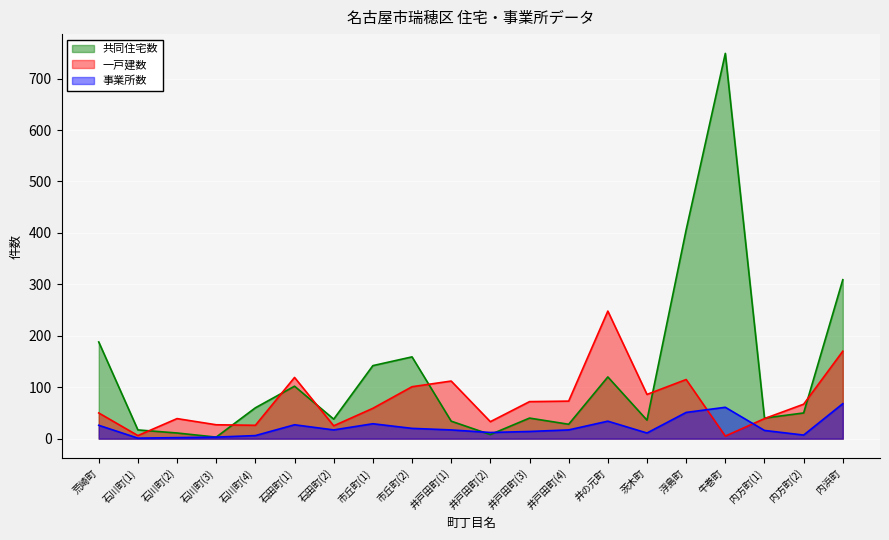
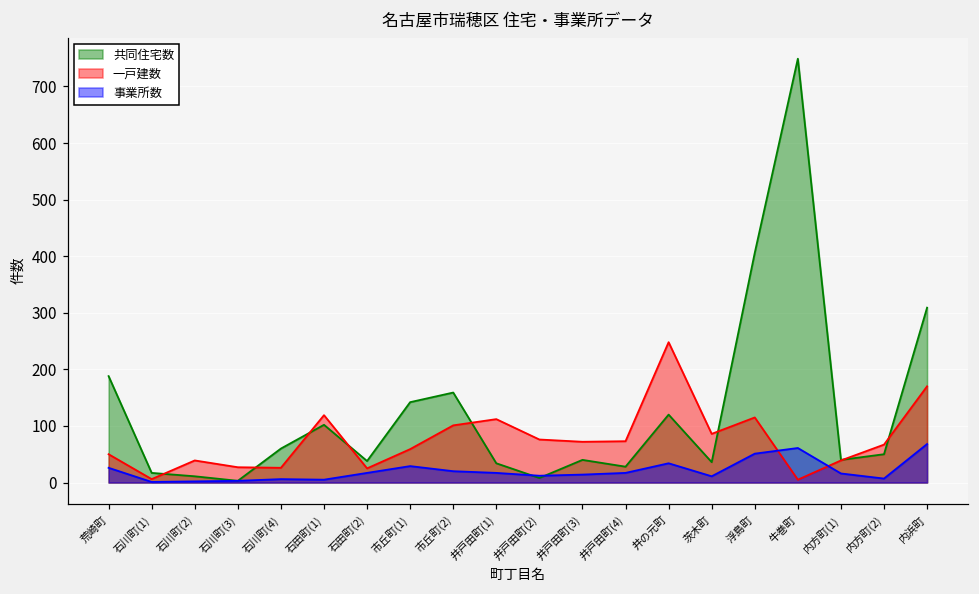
  {
    "共同住宅数": {
      "荒崎町": 190,
      "石川町(1)": 20,
      "石川町(2)": 10,
      "石川町(4)": 60,
      "石田町(1)": 100,
      "石田町(2)": 40,
      "市丘町(1)": 140,
      "市丘町(2)": 160,
      "井戸田町(1)": 30,
      "井戸田町(3)": 40,
      "井戸田町(4)": 30,
      "井の元町": 120,
      "茨木町": 40,
      "浮島町": 410,
      "牛巻町": 750,
      "内方町(2)": 50,
      "内浜町": 310
    },
    "一戸建数": {
      "荒崎町": 50,
      "石川町(2)": 40,
      "石川町(3)": 30,
      "石川町(4)": 30,
      "石田町(1)": 120,
      "石田町(2)": 30,
      "市丘町(1)": 60,
      "市丘町(2)": 100,
      "井戸田町(1)": 110,
-     "井戸田町(2)": 30,
+     "井戸田町(2)": 80,
      "井戸田町(3)": 70,
      "井戸田町(4)": 70,
      "井の元町": 250,
      "茨木町": 90,
      "浮島町": 120,
      "牛巻町": 10,
      "内方町(2)": 70,
      "内浜町": 170
    },
    "事業所数": {
      "荒崎町": 30,
      "石川町(2)": 0,
      "石川町(4)": 10,
-     "石田町(1)": 30,
+     "石田町(1)": 10,
      "石田町(2)": 20,
      "市丘町(1)": 30,
      "市丘町(2)": 20,
      "井戸田町(1)": 20,
      "井戸田町(3)": 10,
      "井戸田町(4)": 20,
      "井の元町": 30,
      "茨木町": 10,
      "浮島町": 50,
      "牛巻町": 60,
      "内方町(1)": 20,
      "内方町(2)": 10,
      "内浜町": 70
    }
  }
